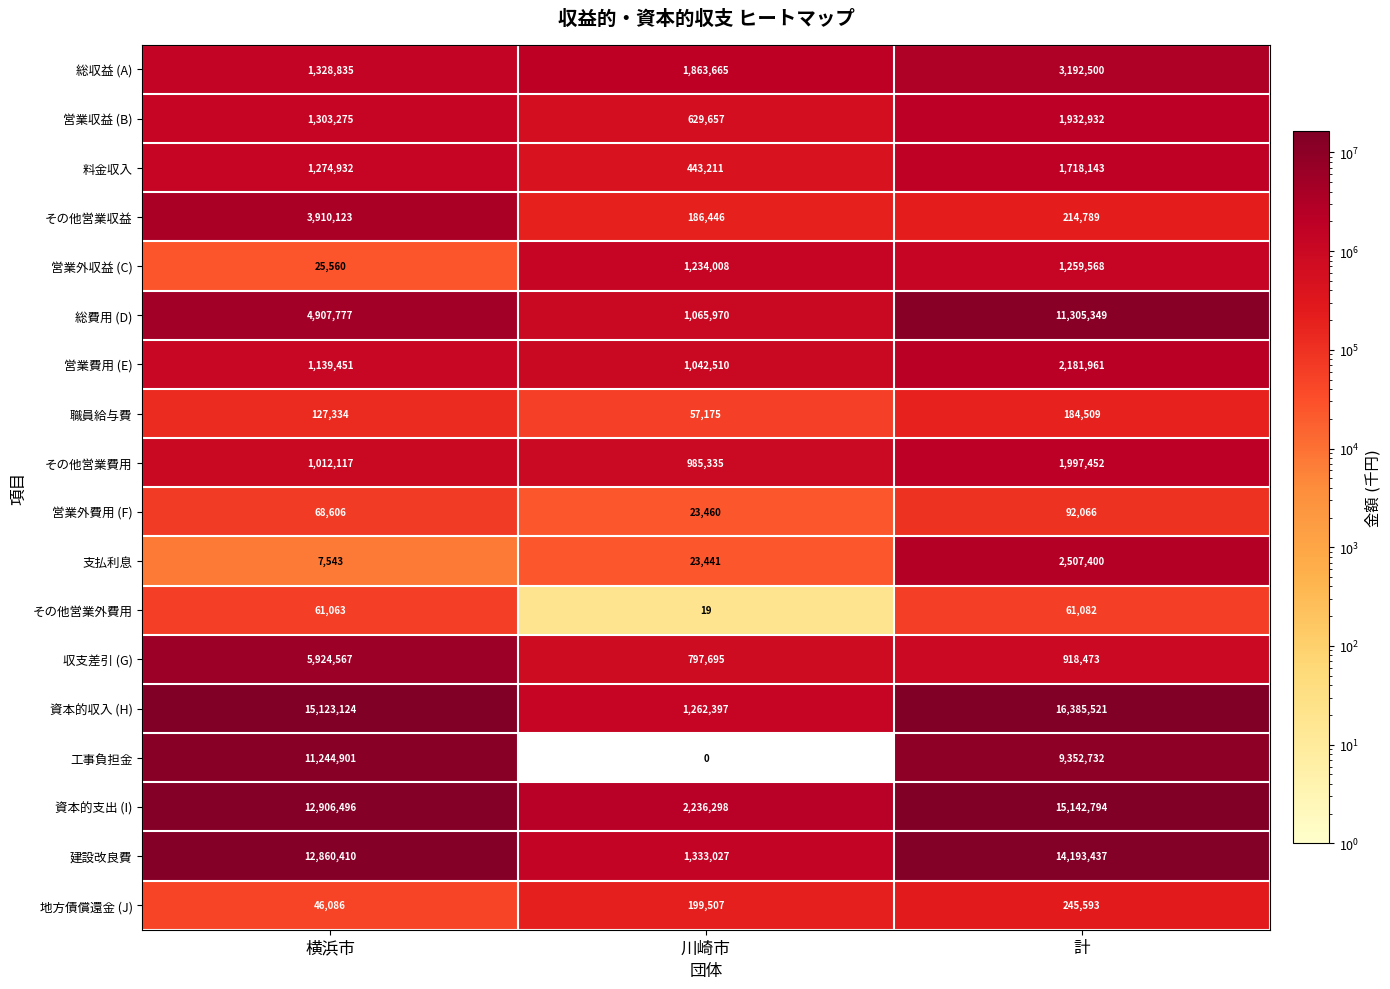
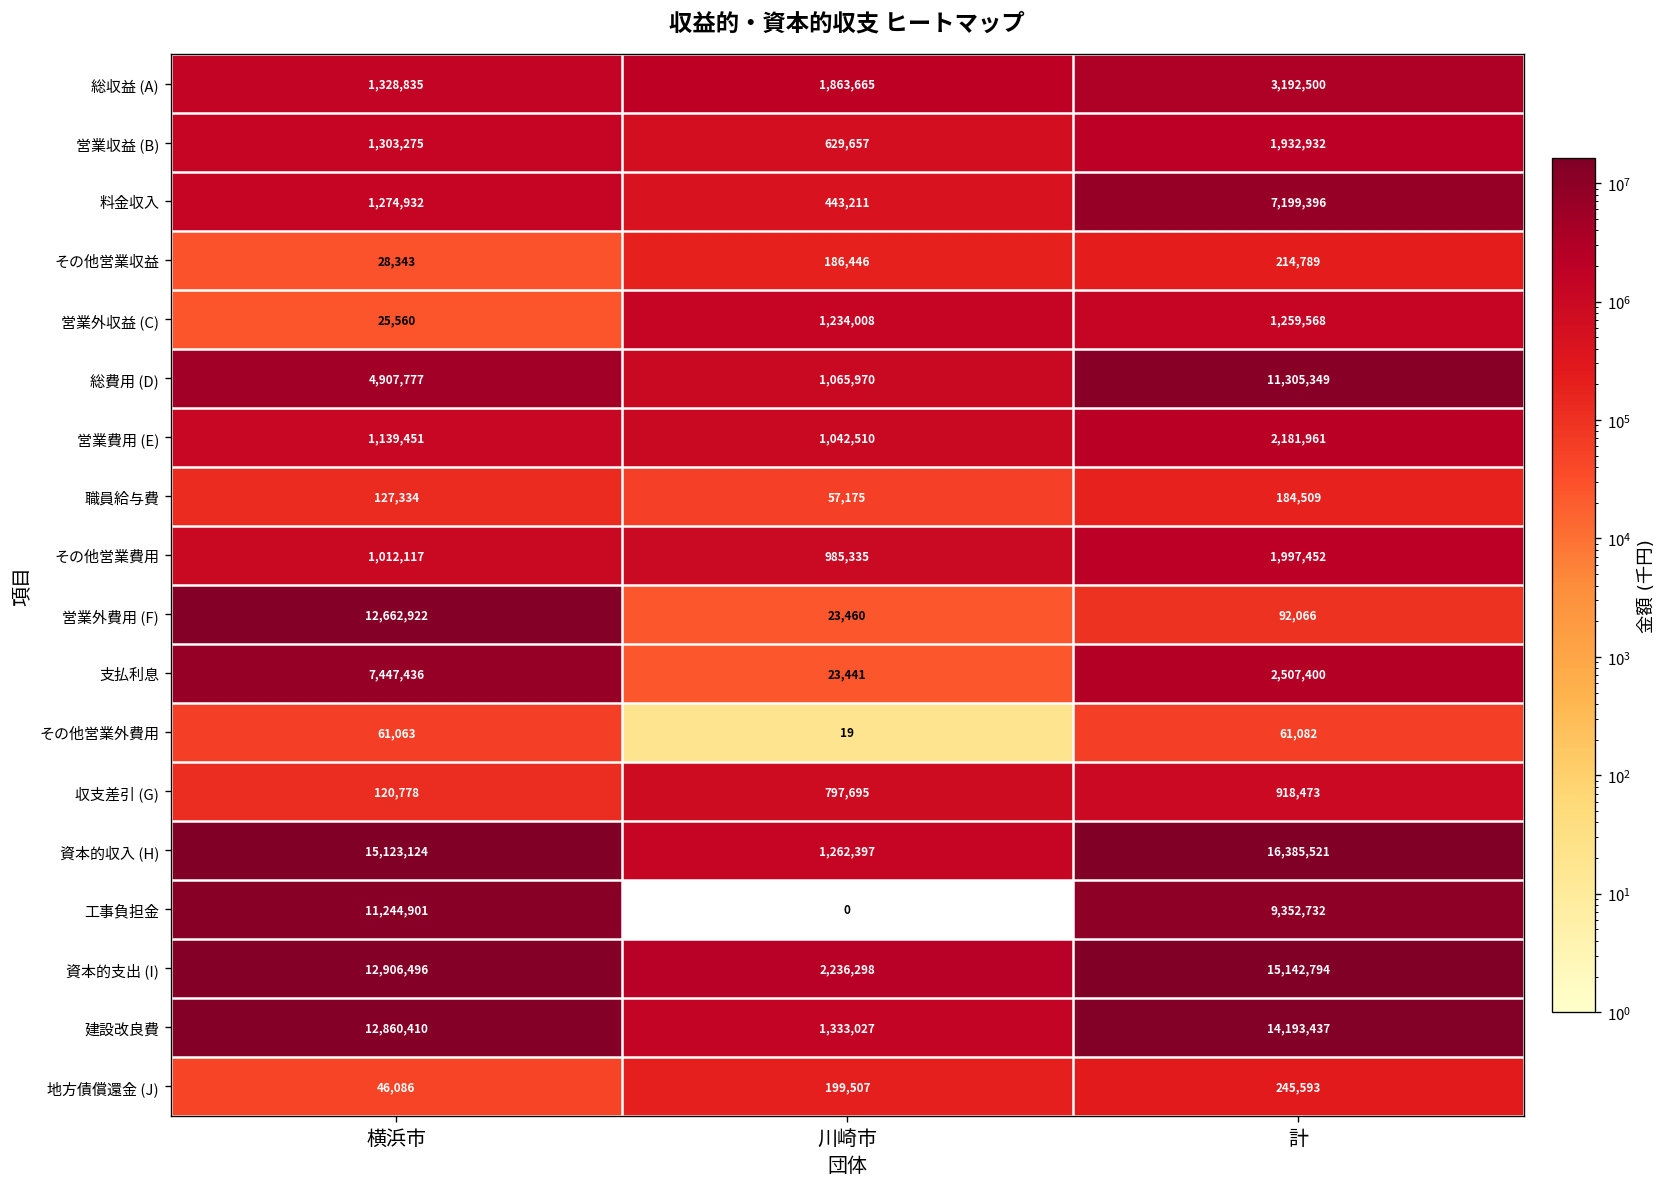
  {
    "総収益 (A)": {
      "横浜市": "1,328,835",
      "川崎市": "1,863,665",
      "計": "3,192,500"
    },
    "営業収益 (B)": {
      "横浜市": "1,303,275",
      "川崎市": "629,657",
      "計": "1,932,932"
    },
    "料金収入": {
      "横浜市": "1,274,932",
      "川崎市": "443,211",
-     "計": "1,718,143"
+     "計": "7,199,396"
    },
    "その他営業収益": {
-     "横浜市": "3,910,123",
+     "横浜市": "28,343",
      "川崎市": "186,446",
      "計": "214,789"
    },
    "営業外収益 (C)": {
      "横浜市": "25,560",
      "川崎市": "1,234,008",
      "計": "1,259,568"
    },
    "総費用 (D)": {
      "横浜市": "4,907,777",
      "川崎市": "1,065,970",
      "計": "11,305,349"
    },
    "営業費用 (E)": {
      "横浜市": "1,139,451",
      "川崎市": "1,042,510",
      "計": "2,181,961"
    },
    "職員給与費": {
      "横浜市": "127,334",
      "川崎市": "57,175",
      "計": "184,509"
    },
    "その他営業費用": {
      "横浜市": "1,012,117",
      "川崎市": "985,335",
      "計": "1,997,452"
    },
    "営業外費用 (F)": {
-     "横浜市": "68,606",
+     "横浜市": "12,662,922",
      "川崎市": "23,460",
      "計": "92,066"
    },
    "支払利息": {
-     "横浜市": "7,543",
+     "横浜市": "7,447,436",
      "川崎市": "23,441",
      "計": "2,507,400"
    },
    "その他営業外費用": {
      "横浜市": "61,063",
      "川崎市": "19",
      "計": "61,082"
    },
    "収支差引 (G)": {
-     "横浜市": "5,924,567",
+     "横浜市": "120,778",
      "川崎市": "797,695",
      "計": "918,473"
    },
    "資本的収入 (H)": {
      "横浜市": "15,123,124",
      "川崎市": "1,262,397",
      "計": "16,385,521"
    },
    "工事負担金": {
      "横浜市": "11,244,901",
      "川崎市": "0",
      "計": "9,352,732"
    },
    "資本的支出 (I)": {
      "横浜市": "12,906,496",
      "川崎市": "2,236,298",
      "計": "15,142,794"
    },
    "建設改良費": {
      "横浜市": "12,860,410",
      "川崎市": "1,333,027",
      "計": "14,193,437"
    },
    "地方債償還金 (J)": {
      "横浜市": "46,086",
      "川崎市": "199,507",
      "計": "245,593"
    }
  }
